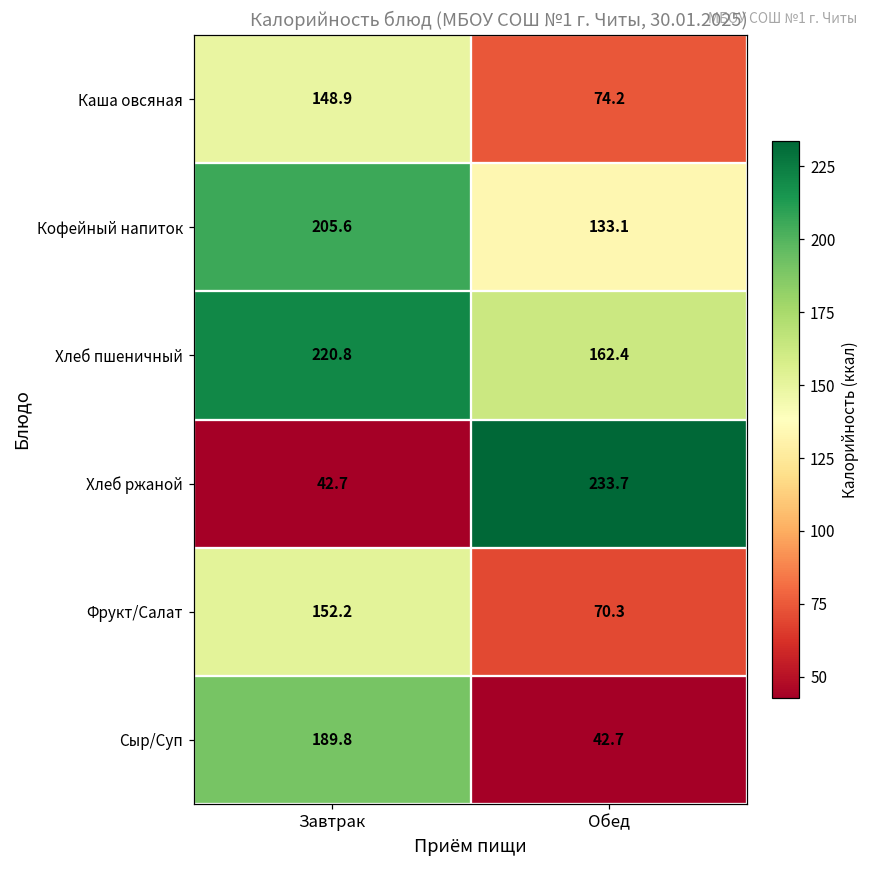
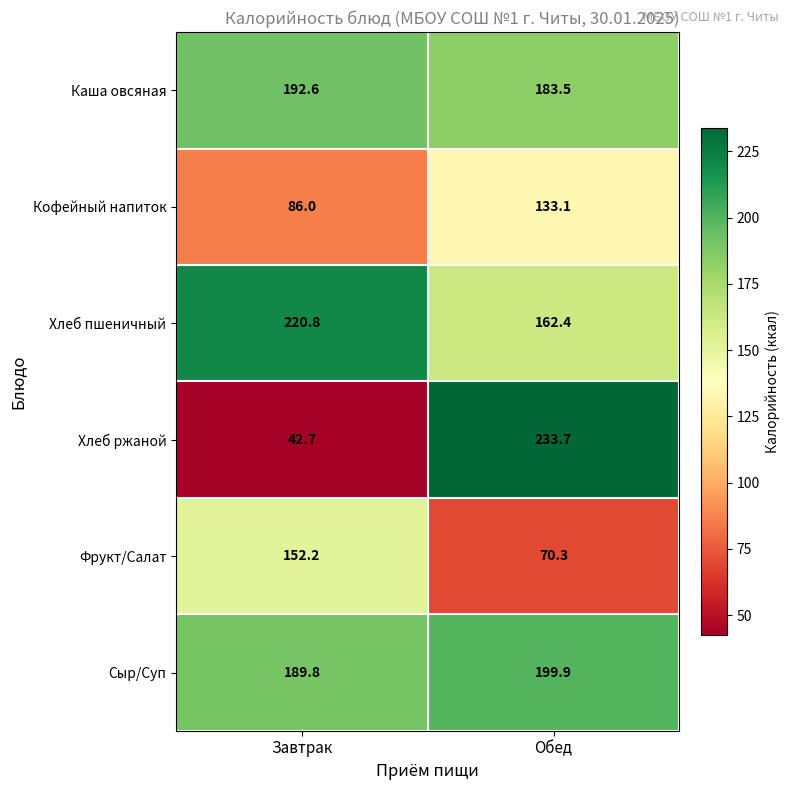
  {
    "Каша овсяная": {
-     "Завтрак": 148.9,
-     "Обед": 74.2
+     "Завтрак": 192.6,
+     "Обед": 183.5
    },
    "Кофейный напиток": {
-     "Завтрак": 205.6,
+     "Завтрак": 86.0,
      "Обед": 133.1
    },
    "Хлеб пшеничный": {
      "Завтрак": 220.8,
      "Обед": 162.4
    },
    "Хлеб ржаной": {
      "Завтрак": 42.7,
      "Обед": 233.7
    },
    "Фрукт/Салат": {
      "Завтрак": 152.2,
      "Обед": 70.3
    },
    "Сыр/Суп": {
      "Завтрак": 189.8,
-     "Обед": 42.7
+     "Обед": 199.9
    }
  }
